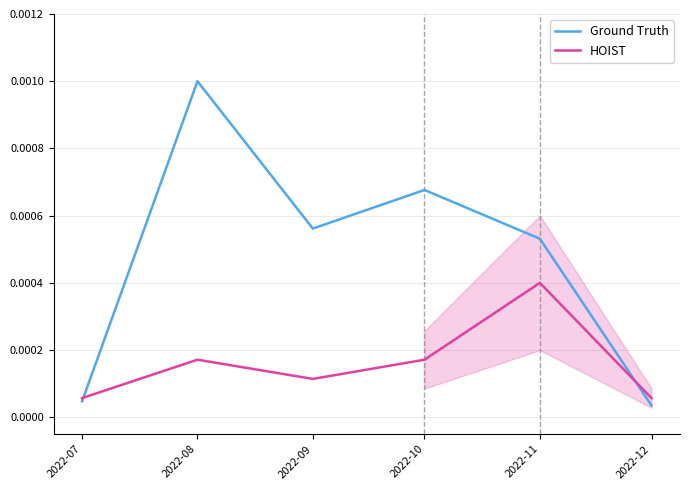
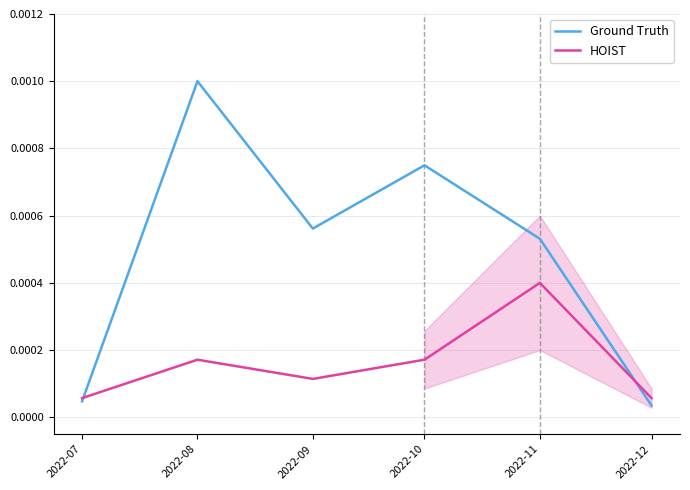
  {
    "Ground Truth": {
      "2022-07": 0.00005,
      "2022-08": 0.00100,
      "2022-09": 0.00056,
-     "2022-10": 0.00068,
+     "2022-10": 0.00075,
      "2022-11": 0.00053,
      "2022-12": 0.00004
    }
  }
